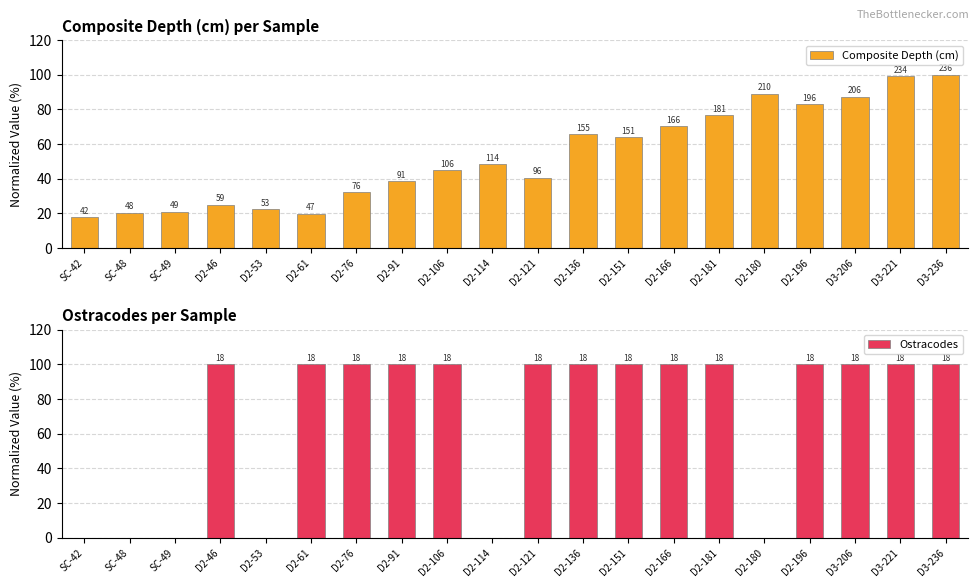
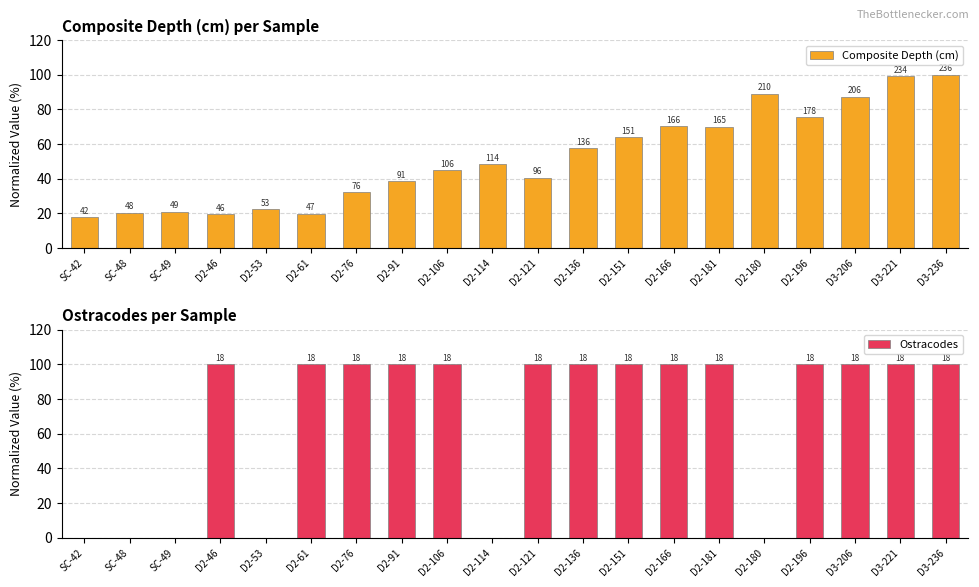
  {
    "Composite Depth (cm) per Sample": {
-     "D2-46": 59,
-     "D2-136": 155,
-     "D2-181": 181,
-     "D2-196": 196
+     "D2-46": 46,
+     "D2-136": 136,
+     "D2-181": 165,
+     "D2-196": 178
    },
    "Ostracodes per Sample": {
      "SC-42": 0,
      "SC-48": 0,
      "SC-49": 0,
      "D2-53": 0,
      "D2-114": 0,
      "D2-180": 0
    }
  }
